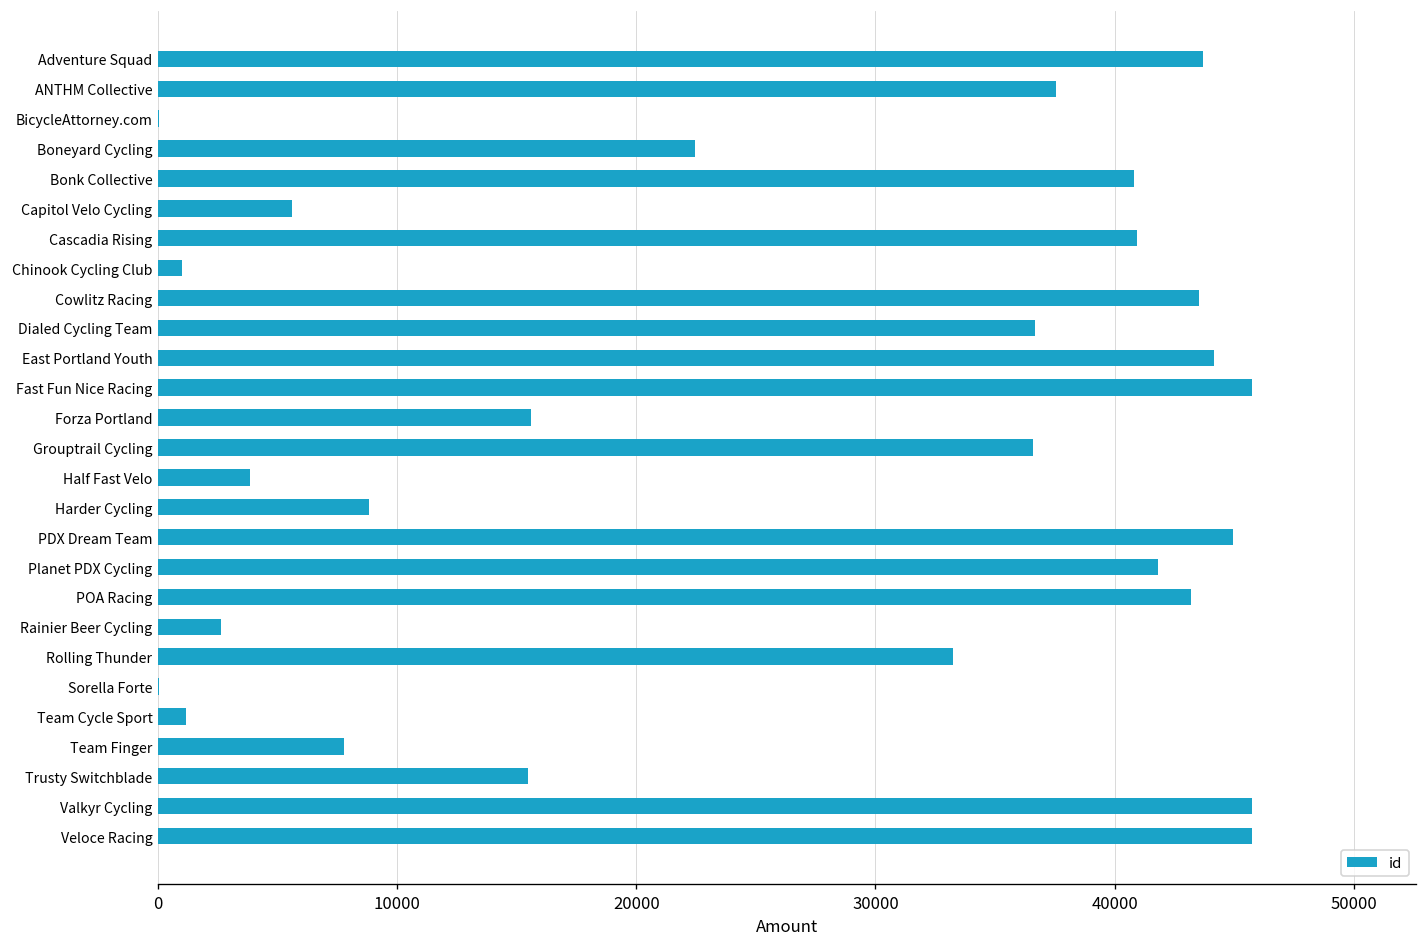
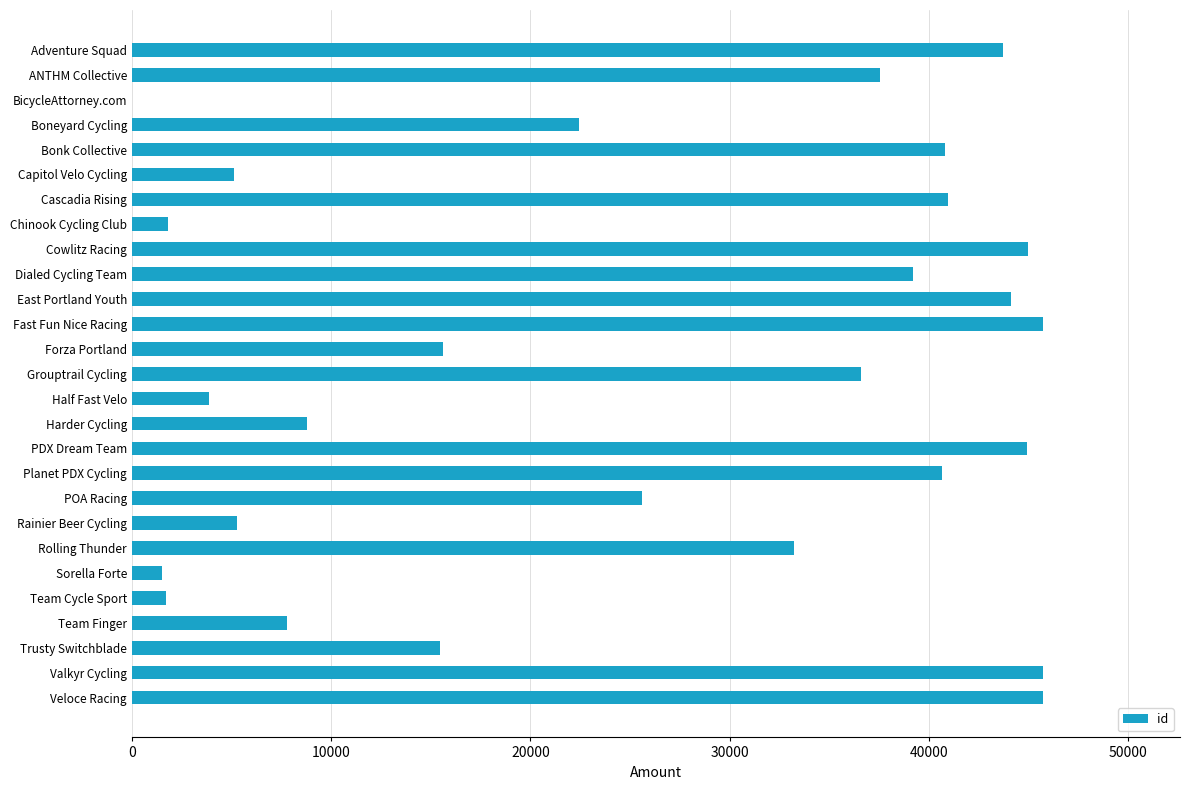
  {
    "Adventure Squad": 43700,
    "ANTHM Collective": 37500,
    "Boneyard Cycling": 22400,
    "Bonk Collective": 40800,
-   "Capitol Velo Cycling": 5600,
+   "Capitol Velo Cycling": 5100,
    "Cascadia Rising": 40900,
-   "Chinook Cycling Club": 1000,
-   "Cowlitz Racing": 43500,
-   "Dialed Cycling Team": 36700,
+   "Chinook Cycling Club": 1800,
+   "Cowlitz Racing": 45000,
+   "Dialed Cycling Team": 39200,
    "East Portland Youth": 44100,
    "Fast Fun Nice Racing": 45700,
    "Forza Portland": 15600,
    "Grouptrail Cycling": 36600,
    "Half Fast Velo": 3800,
    "Harder Cycling": 8800,
    "PDX Dream Team": 45000,
-   "Planet PDX Cycling": 41800,
-   "POA Racing": 43200,
-   "Rainier Beer Cycling": 2600,
+   "Planet PDX Cycling": 40700,
+   "POA Racing": 25600,
+   "Rainier Beer Cycling": 5300,
    "Rolling Thunder": 33300,
-   "Sorella Forte": 100,
-   "Team Cycle Sport": 1200,
+   "Sorella Forte": 1500,
+   "Team Cycle Sport": 1700,
    "Team Finger": 7800,
    "Trusty Switchblade": 15500,
    "Valkyr Cycling": 45700,
    "Veloce Racing": 45700
  }
